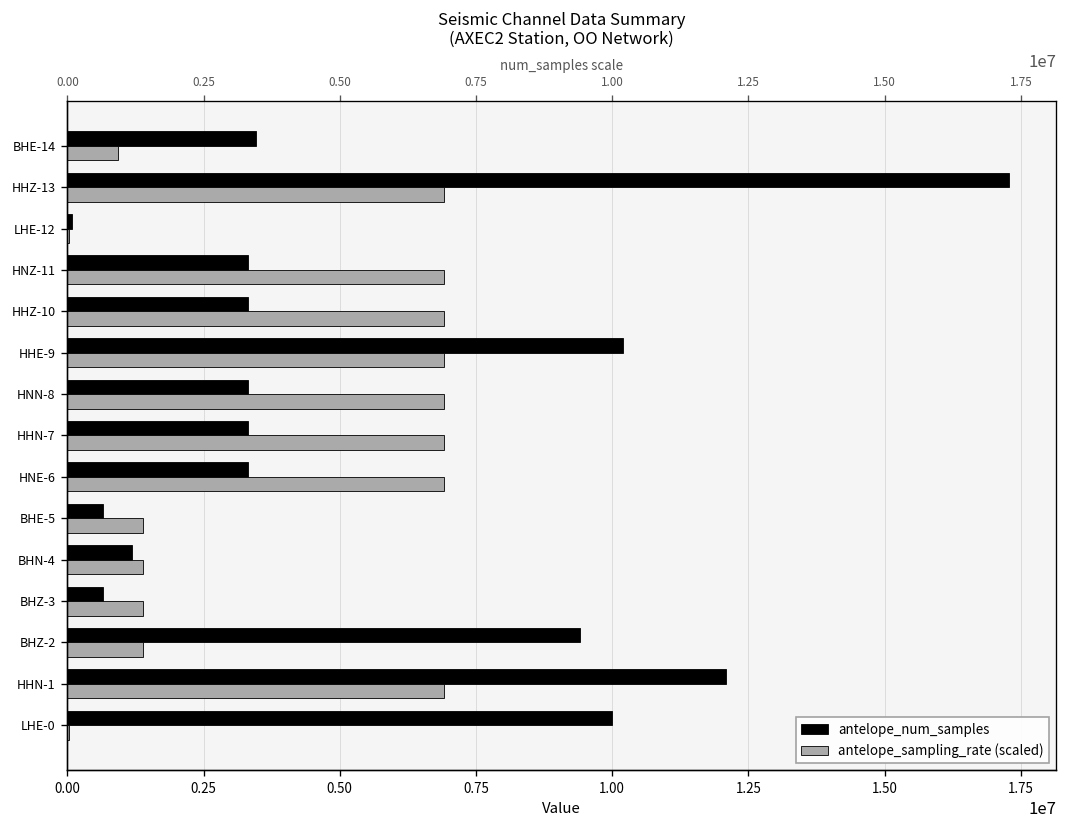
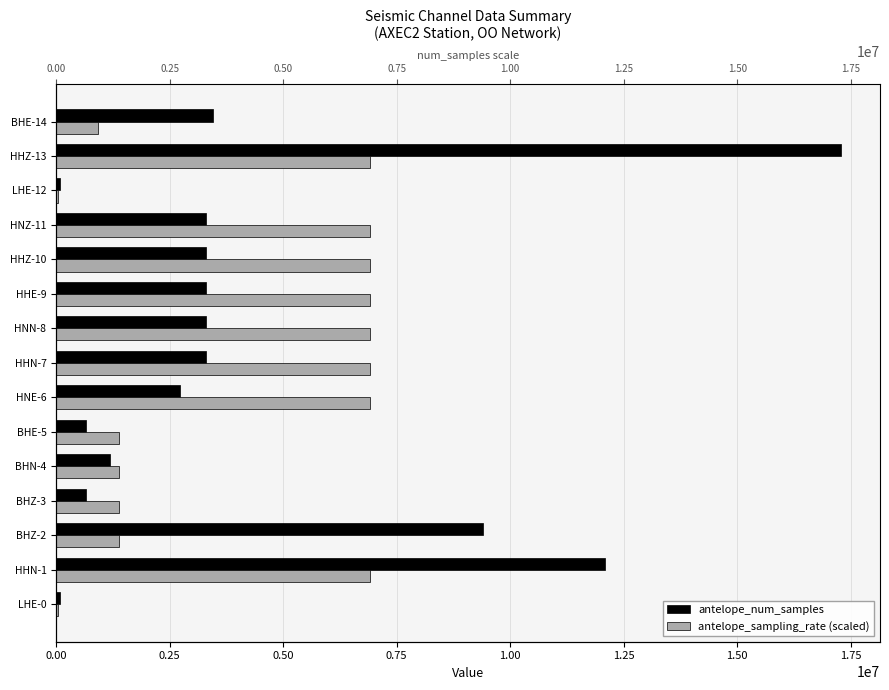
  {
    "antelope_num_samples": {
      "BHE-14": 3500000,
      "HHZ-13": 17300000,
      "LHE-12": 100000,
      "HNZ-11": 3300000,
      "HHZ-10": 3300000,
-     "HHE-9": 10200000,
+     "HHE-9": 3300000,
      "HNN-8": 3300000,
      "HHN-7": 3300000,
-     "HNE-6": 3300000,
+     "HNE-6": 2700000,
      "BHE-5": 700000,
      "BHN-4": 1200000,
      "BHZ-3": 700000,
      "BHZ-2": 9400000,
      "HHN-1": 12100000,
-     "LHE-0": 10000000
+     "LHE-0": 100000
    },
    "antelope_sampling_rate (scaled)": {
      "BHE-14": 900000,
      "HHZ-13": 6900000,
      "HNZ-11": 6900000,
      "HHZ-10": 6900000,
      "HHE-9": 6900000,
      "HNN-8": 6900000,
      "HHN-7": 6900000,
      "HNE-6": 6900000,
      "BHE-5": 1400000,
      "BHN-4": 1400000,
      "BHZ-3": 1400000,
      "BHZ-2": 1400000,
      "HHN-1": 6900000
    }
  }
